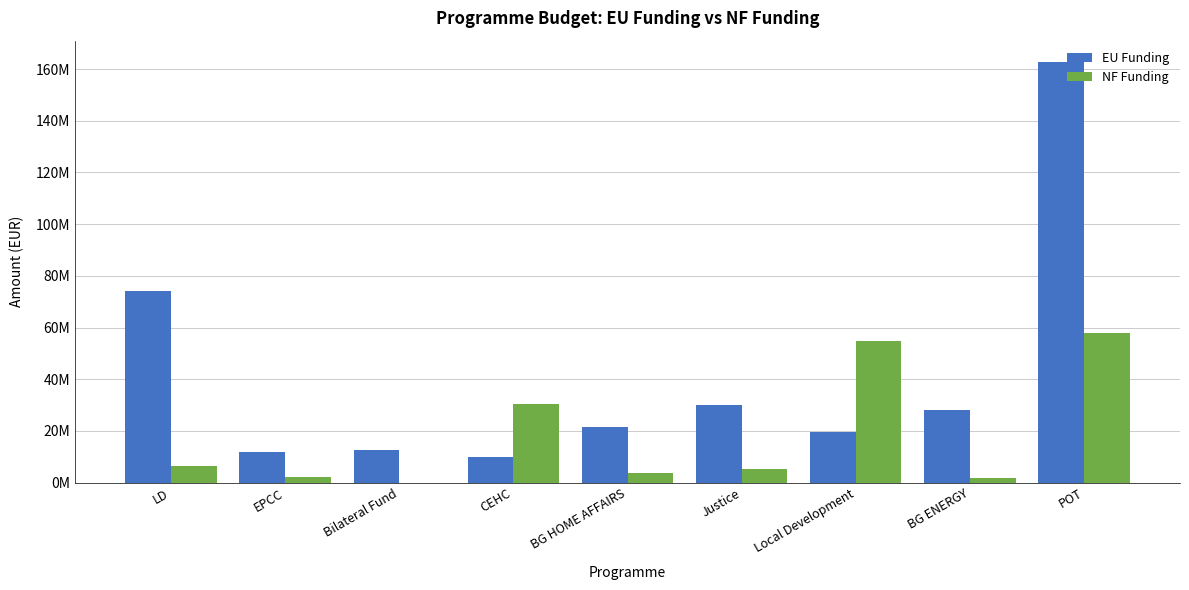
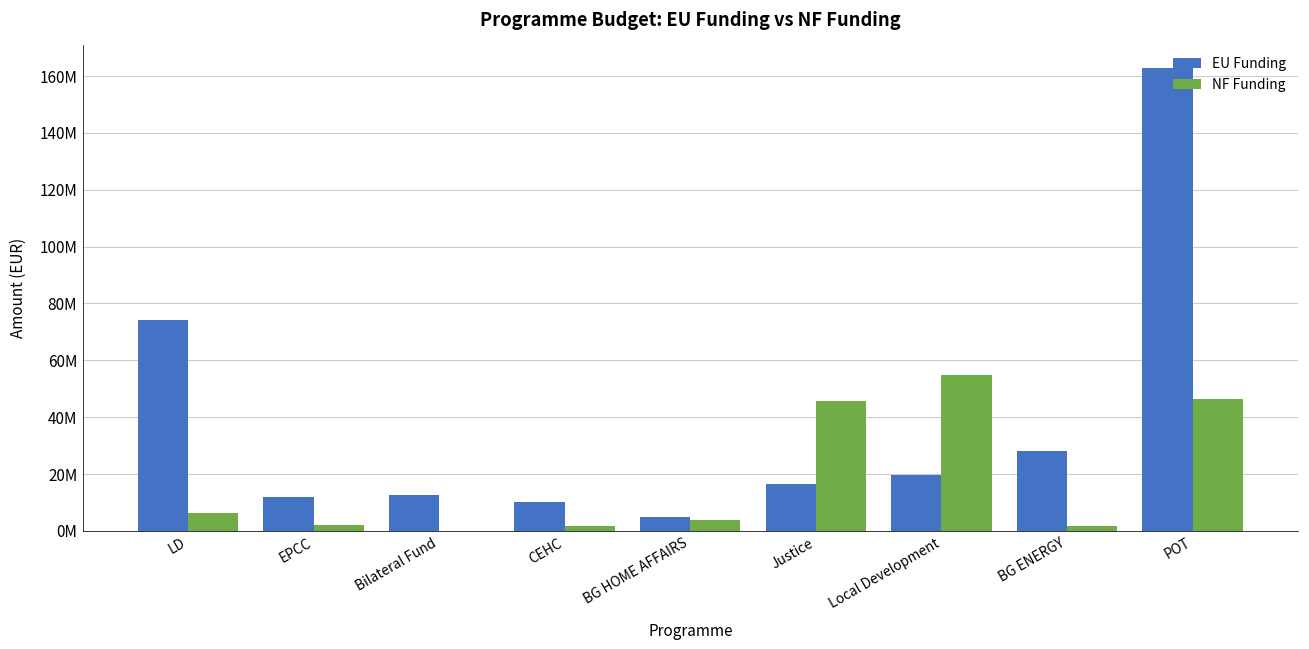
  {
    "EU Funding": {
      "LD": 74000000,
      "EPCC": 12000000,
      "Bilateral Fund": 13000000,
      "CEHC": 10000000,
-     "BG HOME AFFAIRS": 21000000,
-     "Justice": 30000000,
+     "BG HOME AFFAIRS": 5000000,
+     "Justice": 16000000,
      "Local Development": 20000000,
      "BG ENERGY": 28000000,
      "POT": 163000000
    },
    "NF Funding": {
      "LD": 6000000,
      "EPCC": 2000000,
      "Bilateral Fund": 0,
-     "CEHC": 31000000,
+     "CEHC": 2000000,
      "BG HOME AFFAIRS": 4000000,
-     "Justice": 5000000,
+     "Justice": 46000000,
      "Local Development": 55000000,
      "BG ENERGY": 2000000,
-     "POT": 58000000
+     "POT": 47000000
    }
  }
